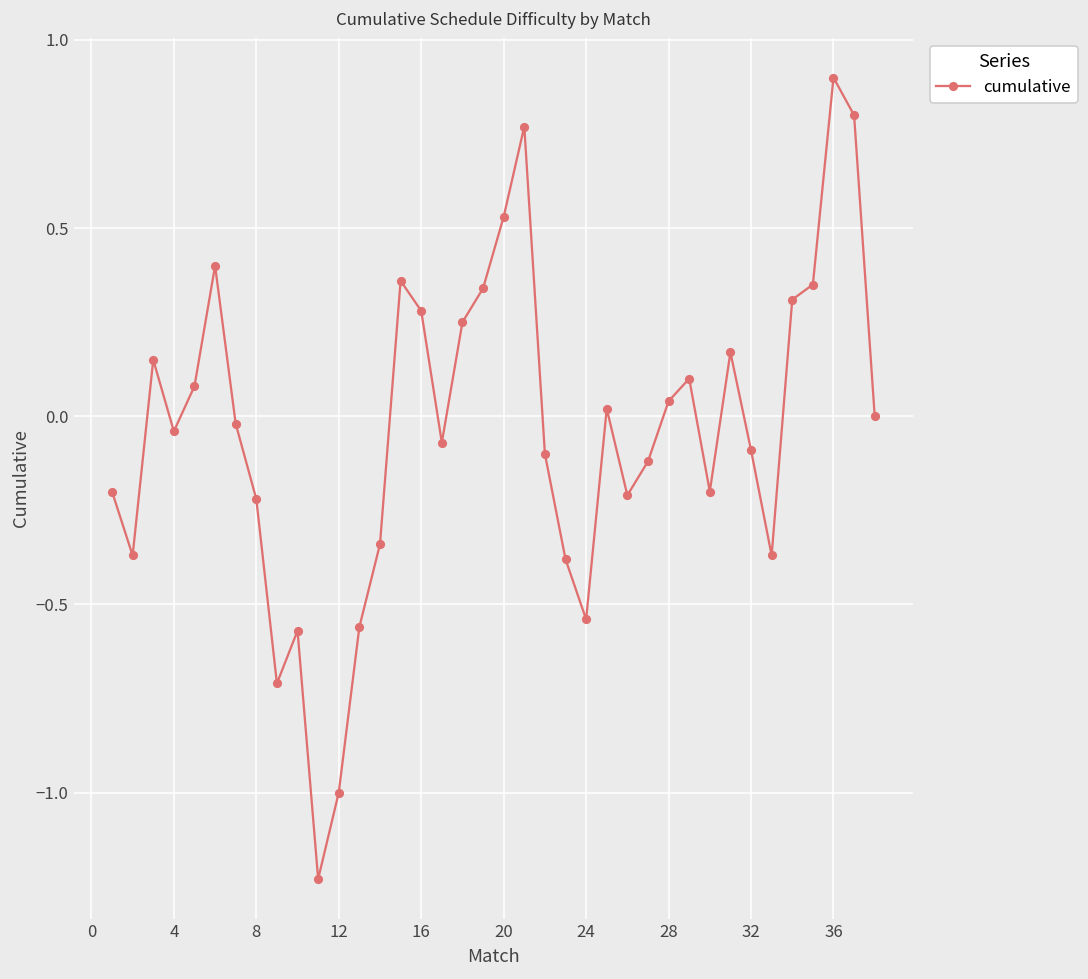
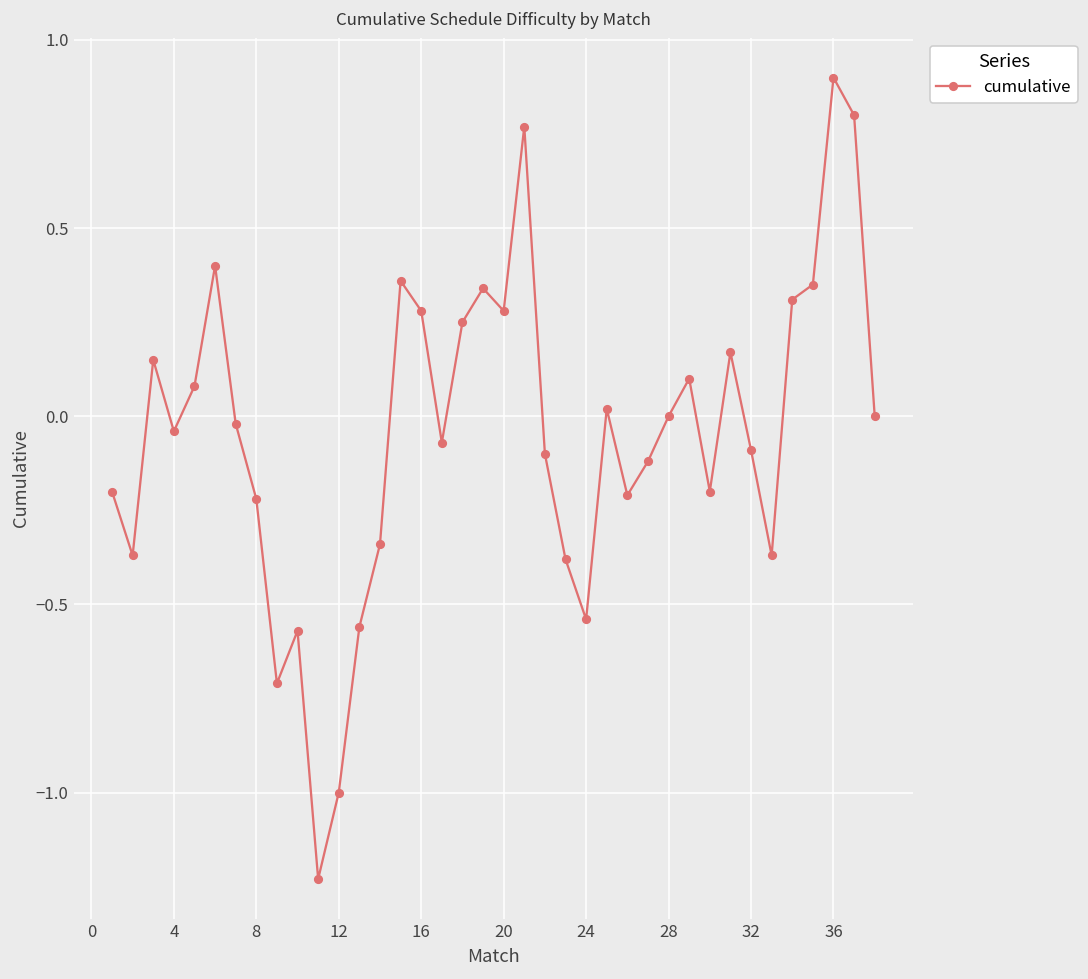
  {
    "4": -0.04,
    "8": -0.22,
    "12": -1.00,
    "16": 0.28,
-   "20": 0.53,
+   "20": 0.28,
    "24": -0.54,
-   "28": 0.04,
+   "28": 0.00,
    "32": -0.09,
    "36": 0.90
  }
